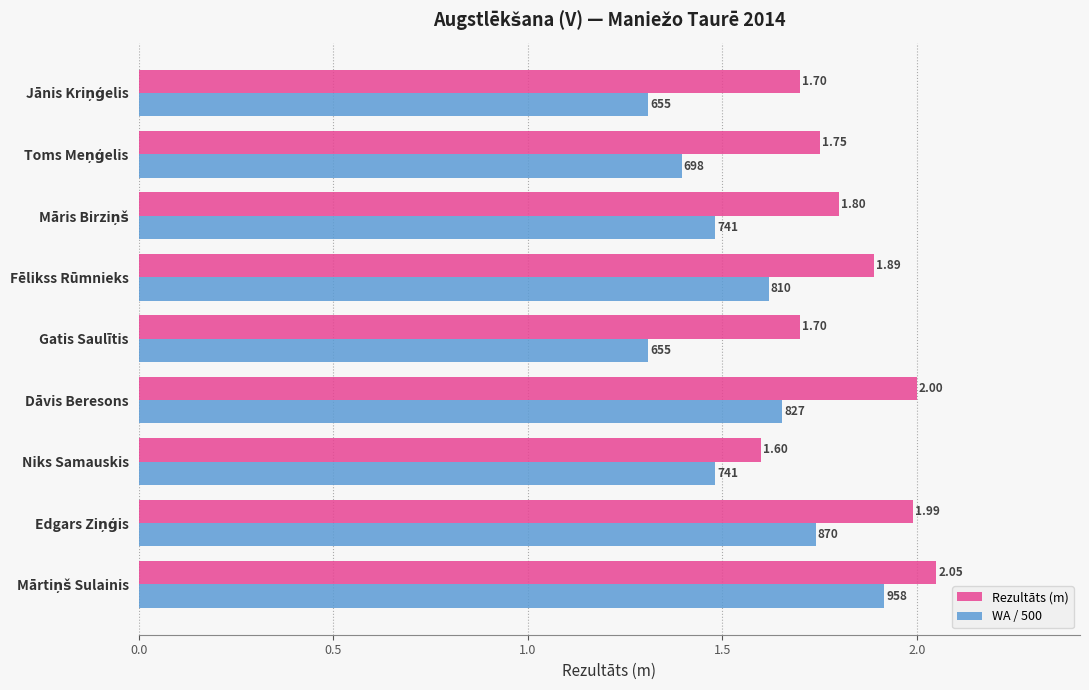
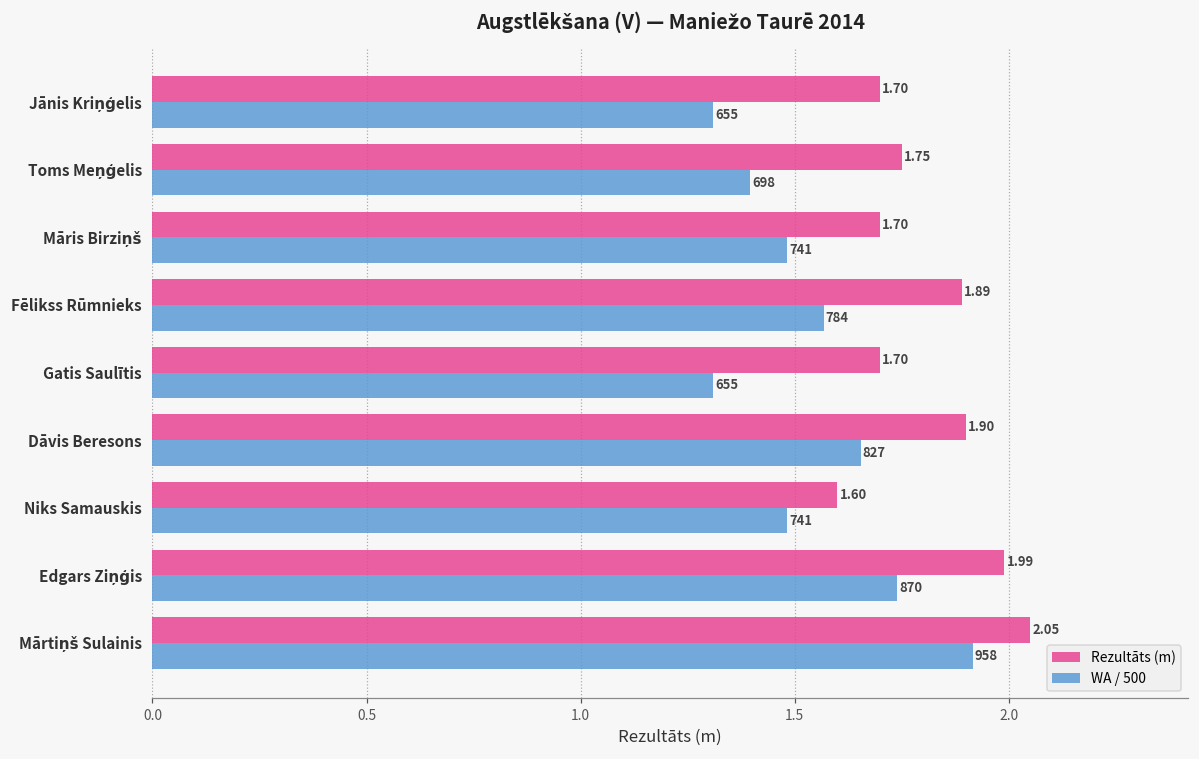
  {
    "Rezultāts (m)": {
      "Jānis Kriņģelis": 1.70,
      "Toms Meņģelis": 1.75,
-     "Māris Birziņš": 1.80,
+     "Māris Birziņš": 1.70,
      "Fēlikss Rūmnieks": 1.89,
      "Gatis Saulītis": 1.70,
-     "Dāvis Beresons": 2.00,
+     "Dāvis Beresons": 1.90,
      "Niks Samauskis": 1.60,
      "Edgars Ziņģis": 1.99,
      "Mārtiņš Sulainis": 2.05
    },
    "WA / 500": {
-     "Fēlikss Rūmnieks": 810
+     "Fēlikss Rūmnieks": 784
    }
  }
